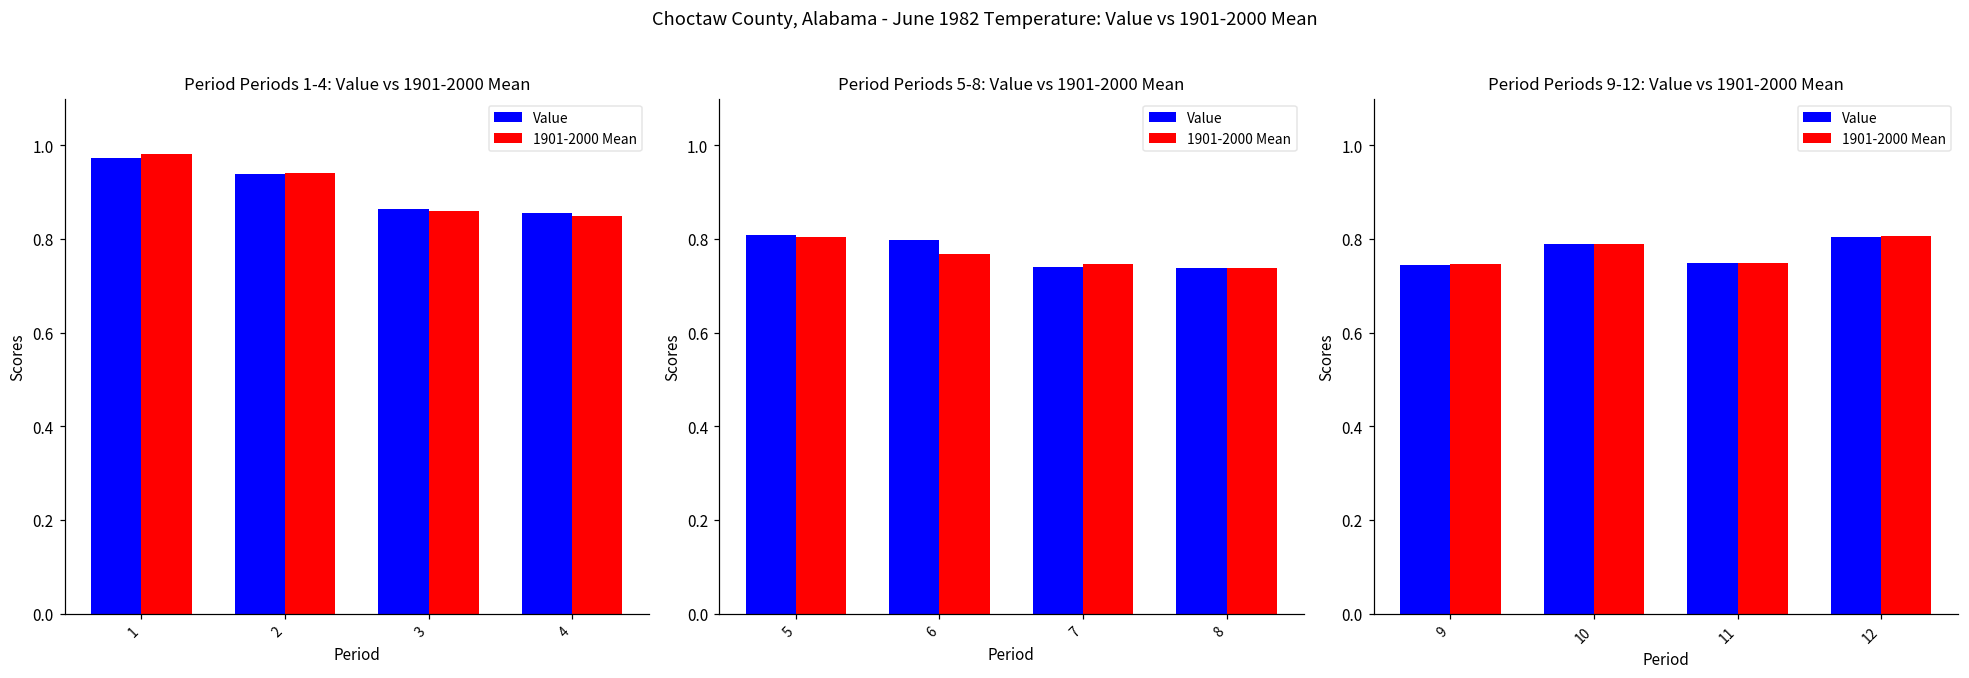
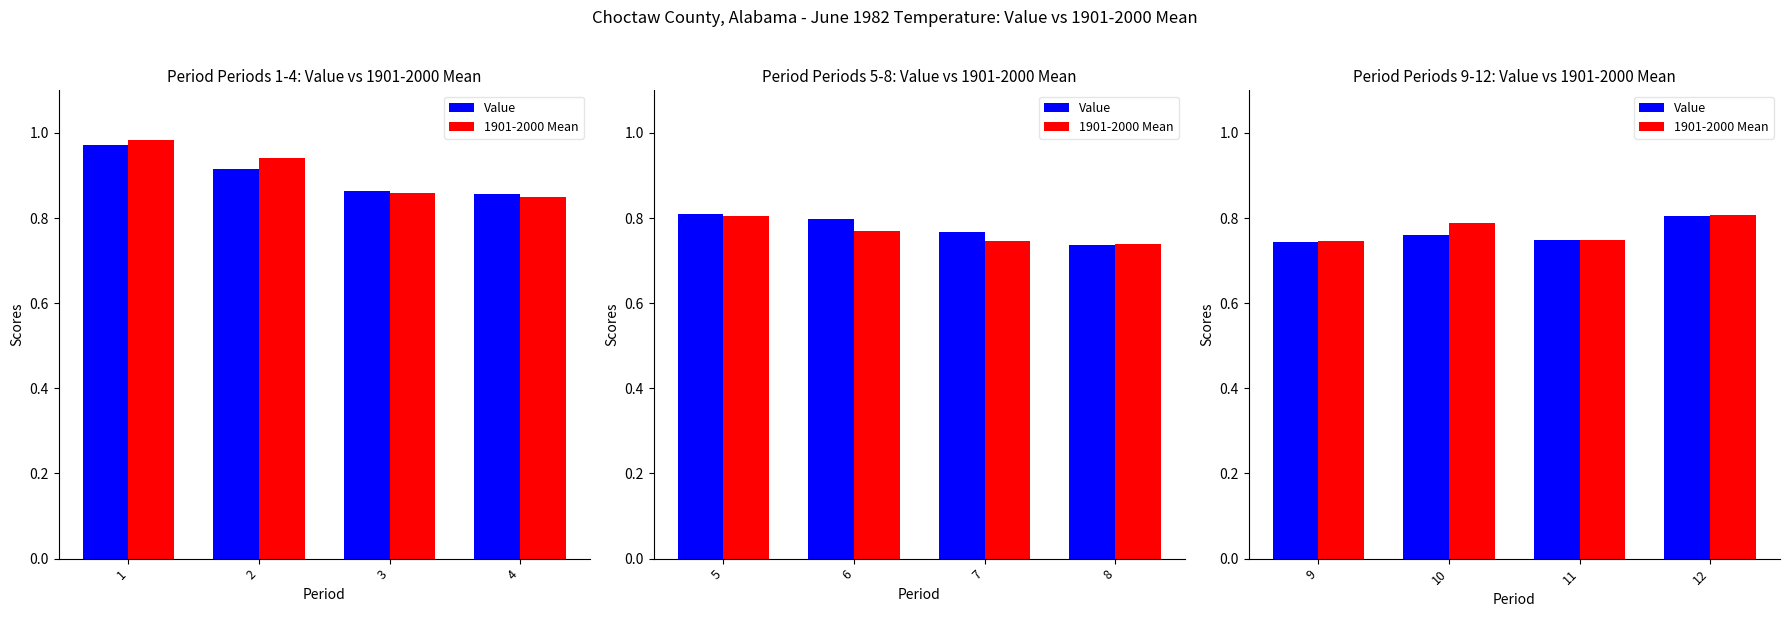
  {
    "Period Periods 1-4: Value vs 1901-2000 Mean": {
      "Value": {
        "1": 0.97,
-       "2": 0.94,
+       "2": 0.92,
        "3": 0.86,
        "4": 0.86
      },
      "1901-2000 Mean": {
        "1": 0.98,
        "2": 0.94,
        "3": 0.86,
        "4": 0.85
      }
    },
    "Period Periods 5-8: Value vs 1901-2000 Mean": {
      "Value": {
        "5": 0.81,
        "6": 0.80,
-       "7": 0.74,
+       "7": 0.77,
        "8": 0.74
      },
      "1901-2000 Mean": {
        "5": 0.81,
        "6": 0.77,
        "7": 0.75,
        "8": 0.74
      }
    },
    "Period Periods 9-12: Value vs 1901-2000 Mean": {
      "Value": {
        "9": 0.74,
-       "10": 0.79,
+       "10": 0.76,
        "11": 0.75,
        "12": 0.80
      },
      "1901-2000 Mean": {
        "9": 0.75,
        "10": 0.79,
        "11": 0.75,
        "12": 0.81
      }
    }
  }
